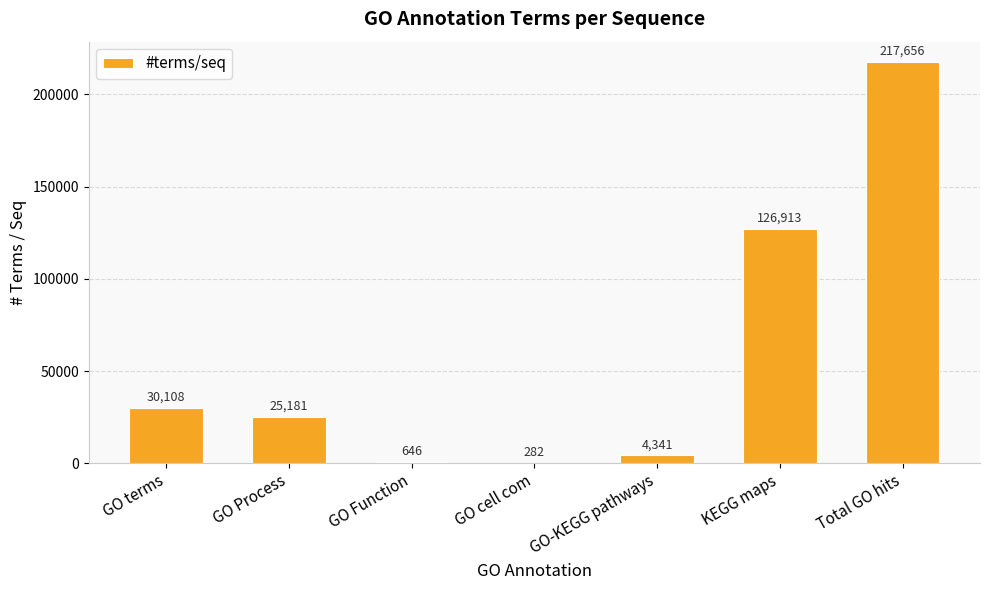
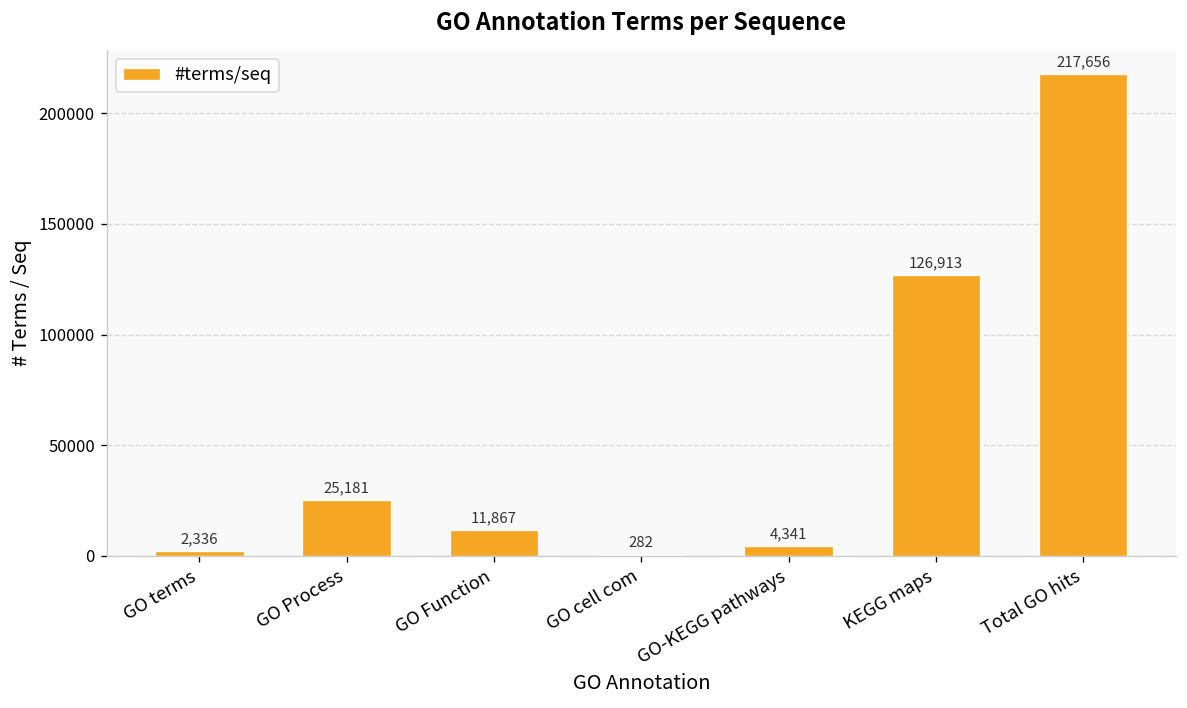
  {
-   "GO terms": "30,108",
+   "GO terms": "2,336",
    "GO Process": "25,181",
-   "GO Function": "646",
+   "GO Function": "11,867",
    "GO cell com": "282",
    "GO-KEGG pathways": "4,341",
    "KEGG maps": "126,913",
    "Total GO hits": "217,656"
  }
